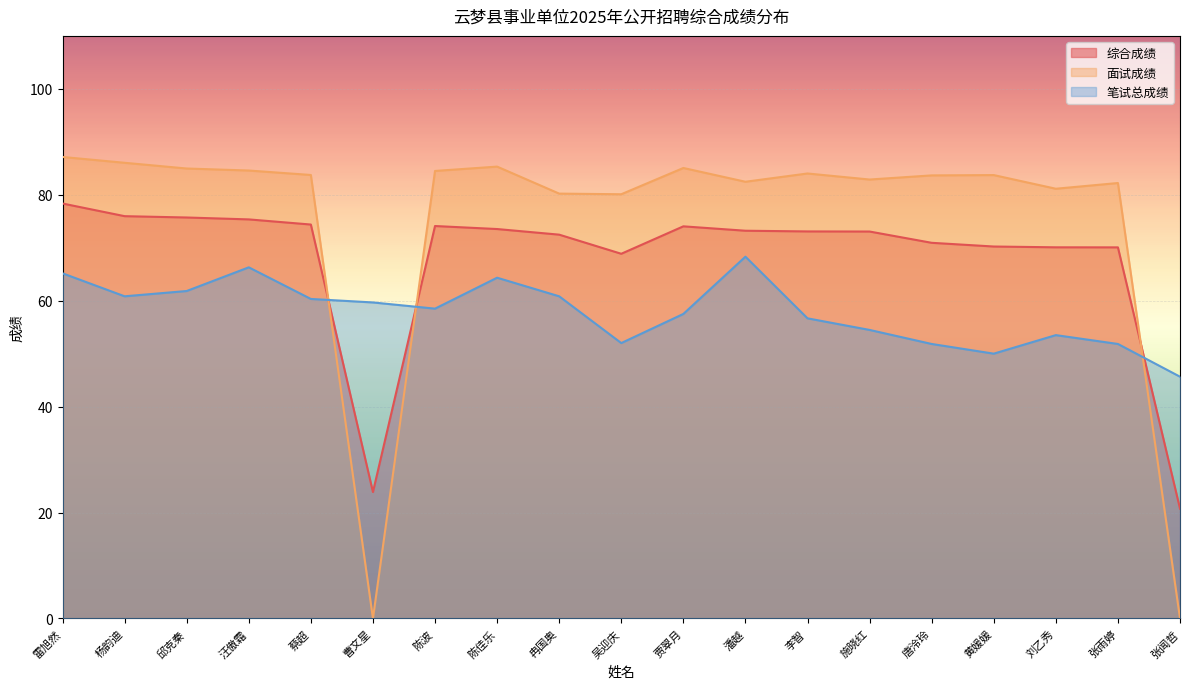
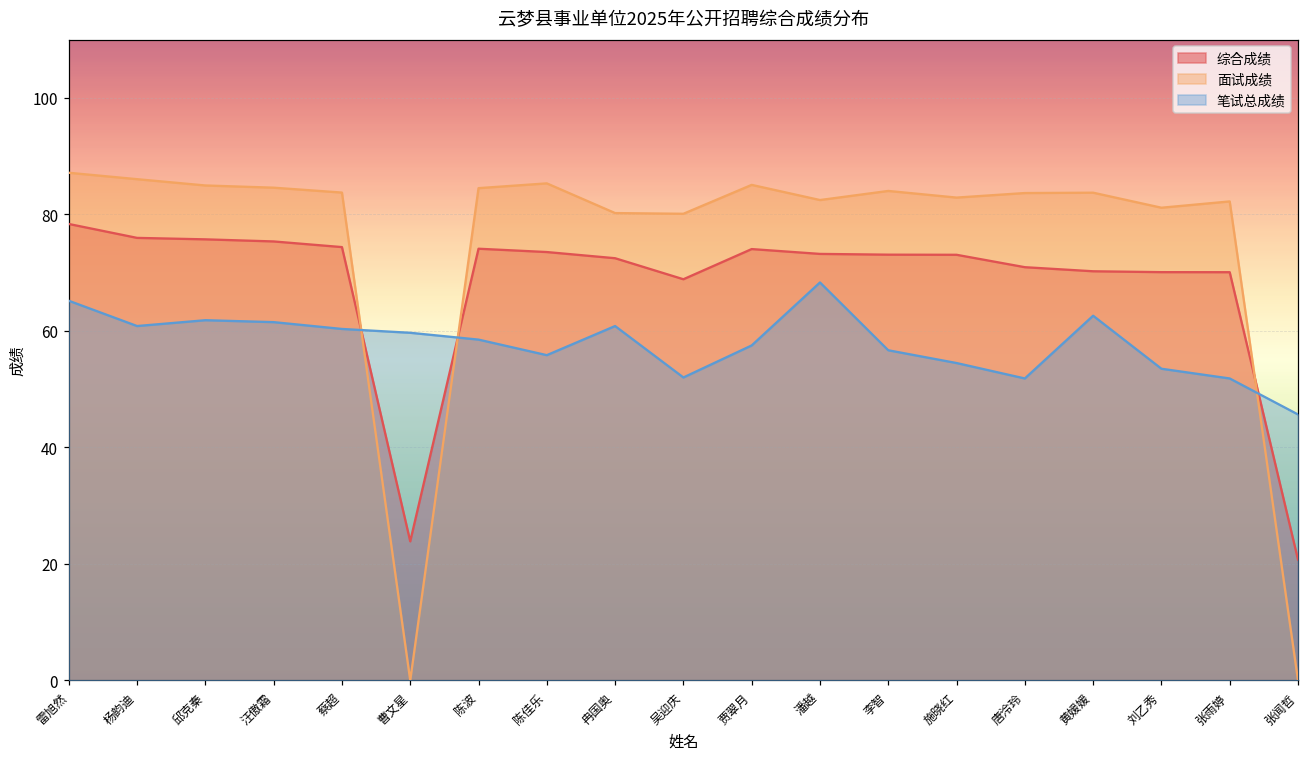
  {
    "笔试总成绩": {
      "雷旭然": 65,
      "杨韵迪": 61,
      "邱克秦": 62,
-     "汪傲霜": 66,
+     "汪傲霜": 62,
      "蔡超": 60,
      "曹文星": 60,
      "陈波": 59,
-     "陈佳乐": 64,
+     "陈佳乐": 56,
      "冉国奥": 61,
      "吴迎庆": 52,
      "贾翠月": 58,
      "潘越": 68,
      "李智": 57,
      "施晓红": 54,
      "唐泠玲": 52,
-     "黄媛媛": 50,
+     "黄媛媛": 63,
      "刘乙秀": 54,
      "张雨婷": 52,
      "张闻哲": 46
    }
  }
